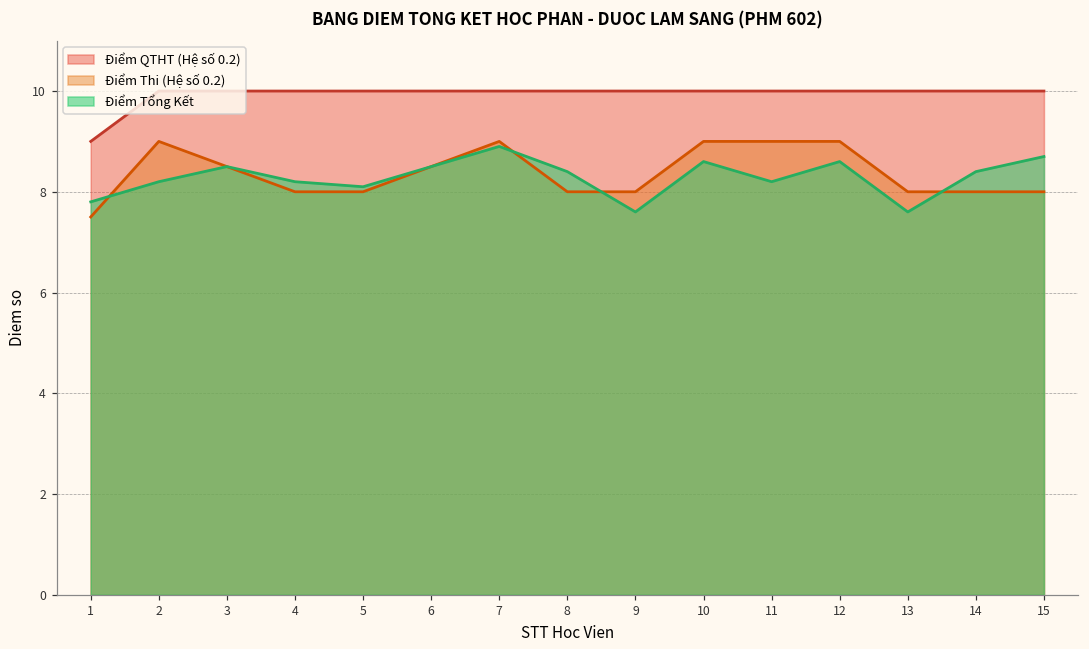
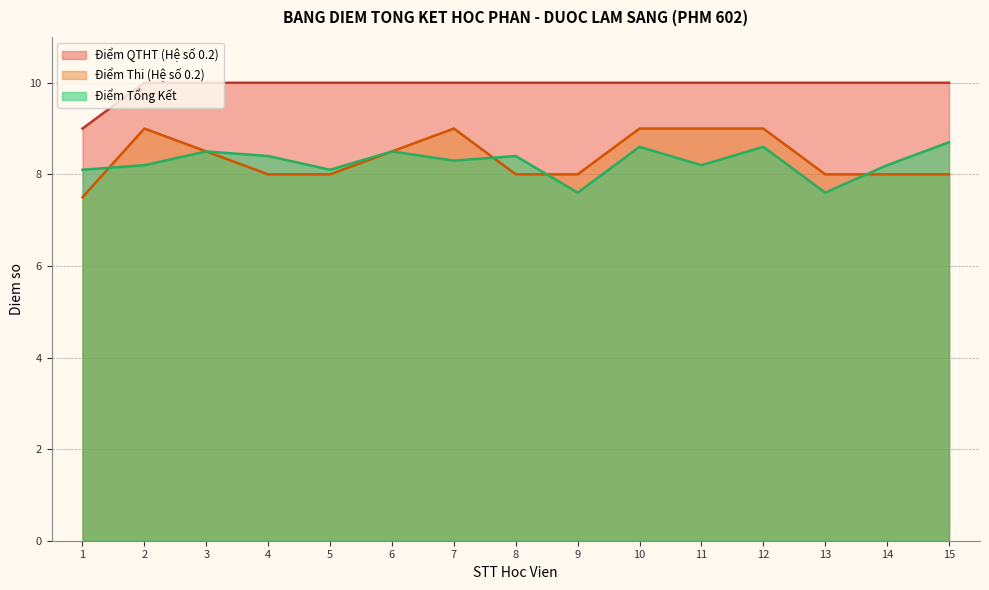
  {
    "Điểm Tổng Kết": {
-     "1": 7.8,
+     "1": 8.1,
      "2": 8.2,
-     "4": 8.2,
+     "4": 8.4,
      "5": 8.1,
-     "7": 8.9,
+     "7": 8.3,
      "8": 8.4,
      "9": 7.6,
      "10": 8.6,
      "11": 8.2,
      "12": 8.6,
      "13": 7.6,
-     "14": 8.4,
+     "14": 8.2,
      "15": 8.7
    }
  }
